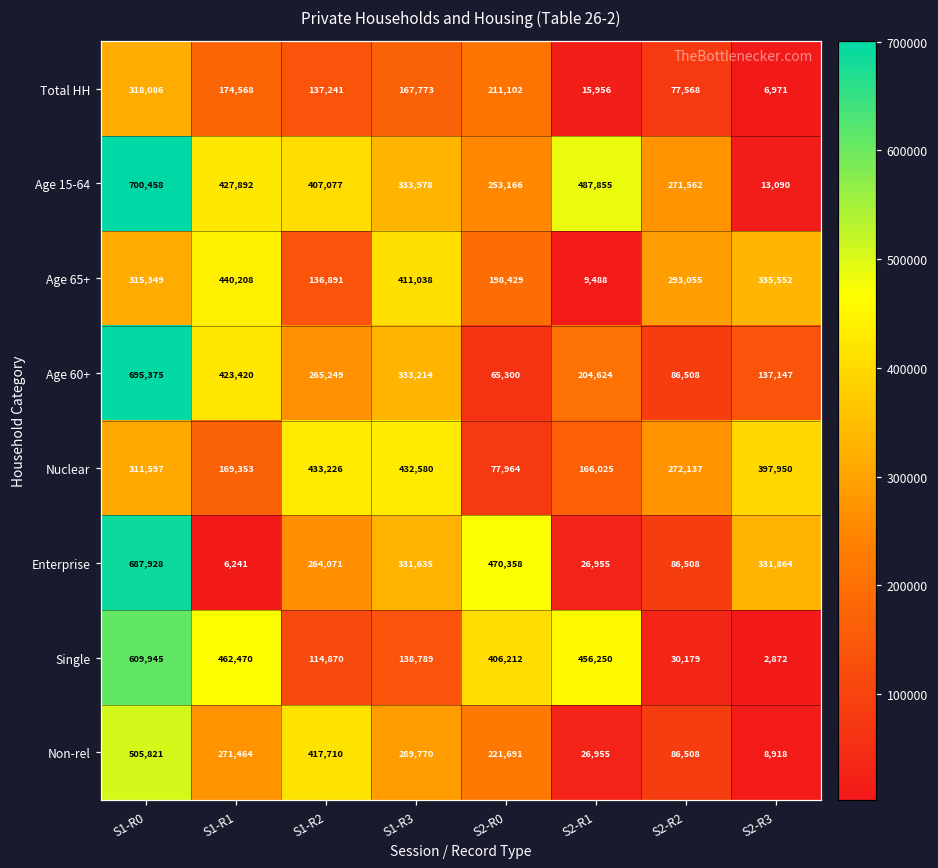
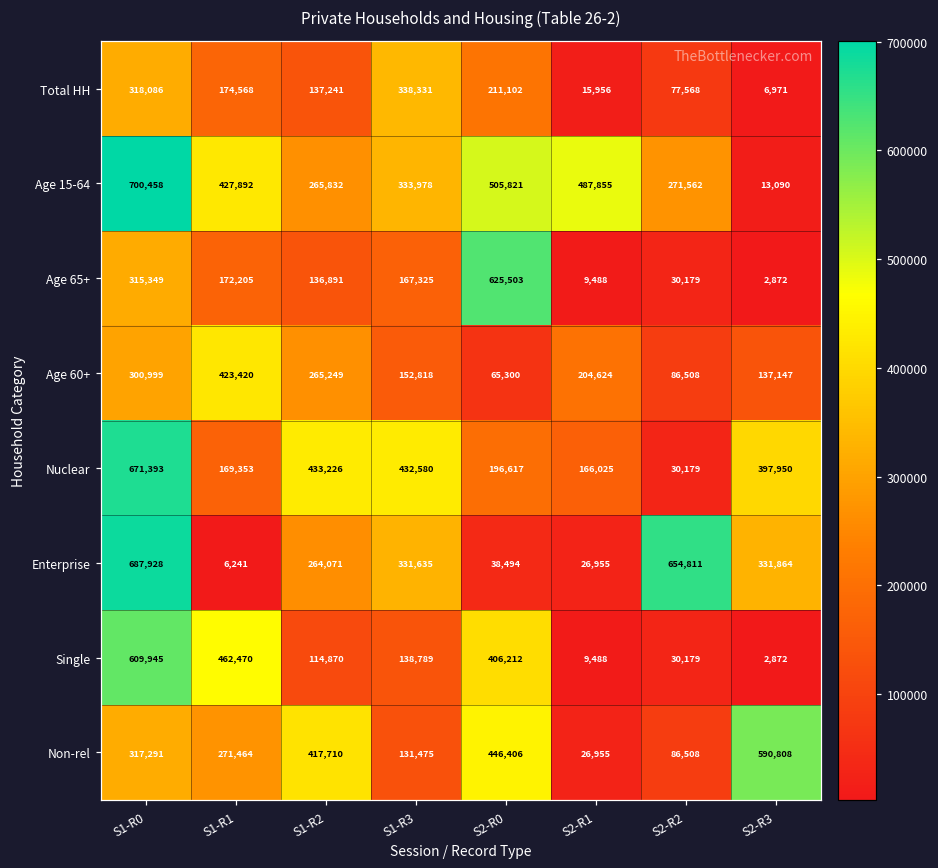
  {
    "Total HH": {
      "S1-R0": "318,086",
      "S1-R1": "174,568",
      "S1-R2": "137,241",
-     "S1-R3": "167,773",
+     "S1-R3": "338,331",
      "S2-R0": "211,102",
      "S2-R1": "15,956",
      "S2-R2": "77,568"
    },
    "Age 15-64": {
      "S1-R0": "700,458",
      "S1-R1": "427,892",
-     "S1-R2": "407,077",
+     "S1-R2": "265,832",
      "S1-R3": "333,978",
-     "S2-R0": "253,166",
+     "S2-R0": "505,821",
      "S2-R1": "487,855",
      "S2-R2": "271,562",
      "S2-R3": "13,090"
    },
    "Age 65+": {
      "S1-R0": "315,349",
-     "S1-R1": "440,208",
+     "S1-R1": "172,205",
      "S1-R2": "136,891",
-     "S1-R3": "411,038",
-     "S2-R0": "198,429",
+     "S1-R3": "167,325",
+     "S2-R0": "625,503",
      "S2-R1": "9,488",
-     "S2-R2": "293,055",
-     "S2-R3": "335,552"
+     "S2-R2": "30,179",
+     "S2-R3": "2,872"
    },
    "Age 60+": {
-     "S1-R0": "695,375",
+     "S1-R0": "300,999",
      "S1-R1": "423,420",
      "S1-R2": "265,249",
-     "S1-R3": "333,214",
+     "S1-R3": "152,818",
      "S2-R0": "65,300",
      "S2-R1": "204,624",
      "S2-R2": "86,508",
      "S2-R3": "137,147"
    },
    "Nuclear": {
-     "S1-R0": "311,597",
+     "S1-R0": "671,393",
      "S1-R1": "169,353",
      "S1-R2": "433,226",
      "S1-R3": "432,580",
-     "S2-R0": "77,964",
+     "S2-R0": "196,617",
      "S2-R1": "166,025",
-     "S2-R2": "272,137",
+     "S2-R2": "30,179",
      "S2-R3": "397,950"
    },
    "Enterprise": {
      "S1-R0": "687,928",
      "S1-R1": "6,241",
      "S1-R2": "264,071",
      "S1-R3": "331,635",
-     "S2-R0": "470,358",
+     "S2-R0": "38,494",
      "S2-R1": "26,955",
-     "S2-R2": "86,508",
+     "S2-R2": "654,811",
      "S2-R3": "331,864"
    },
    "Single": {
      "S1-R0": "609,945",
      "S1-R1": "462,470",
      "S1-R2": "114,870",
      "S1-R3": "138,789",
      "S2-R0": "406,212",
-     "S2-R1": "456,250",
+     "S2-R1": "9,488",
      "S2-R2": "30,179",
      "S2-R3": "2,872"
    },
    "Non-rel": {
-     "S1-R0": "505,821",
+     "S1-R0": "317,291",
      "S1-R1": "271,464",
      "S1-R2": "417,710",
-     "S1-R3": "289,770",
-     "S2-R0": "221,691",
+     "S1-R3": "131,475",
+     "S2-R0": "446,406",
      "S2-R1": "26,955",
      "S2-R2": "86,508",
-     "S2-R3": "8,918"
+     "S2-R3": "590,808"
    }
  }
